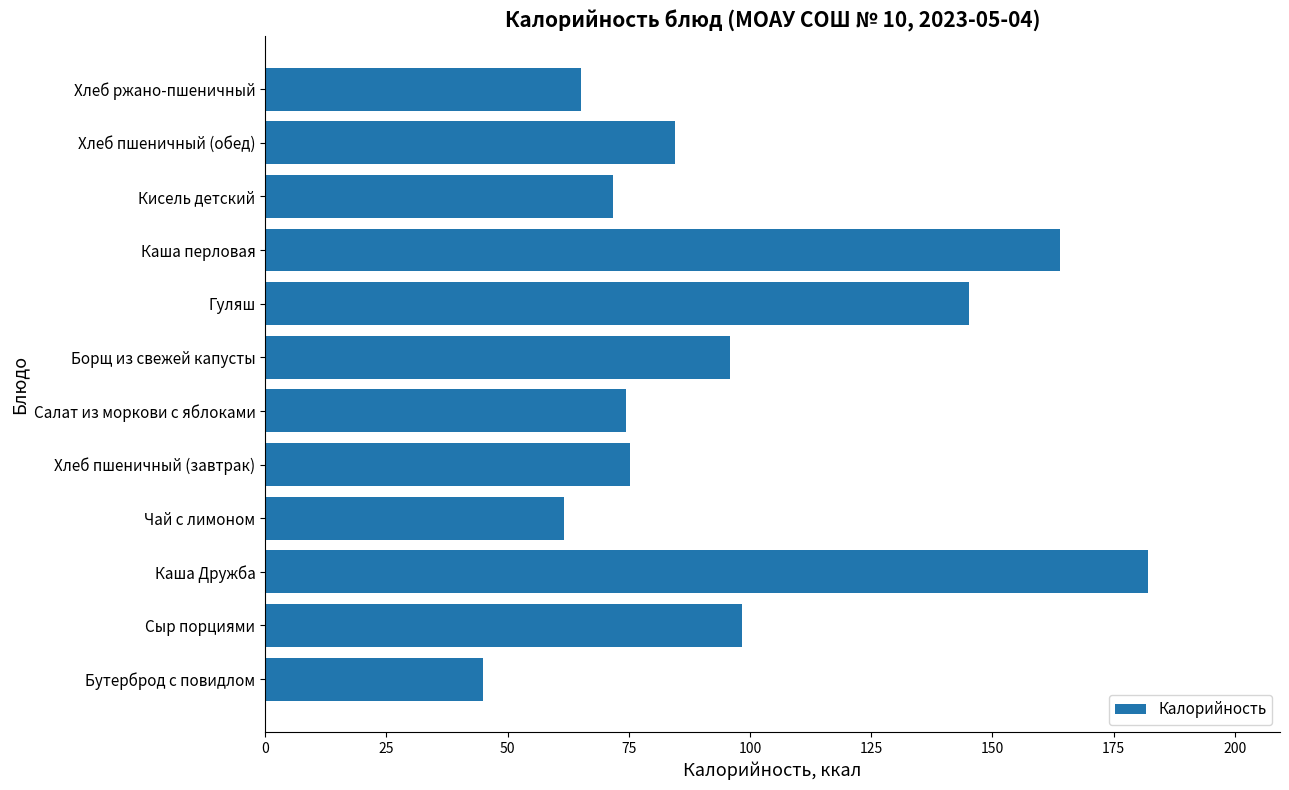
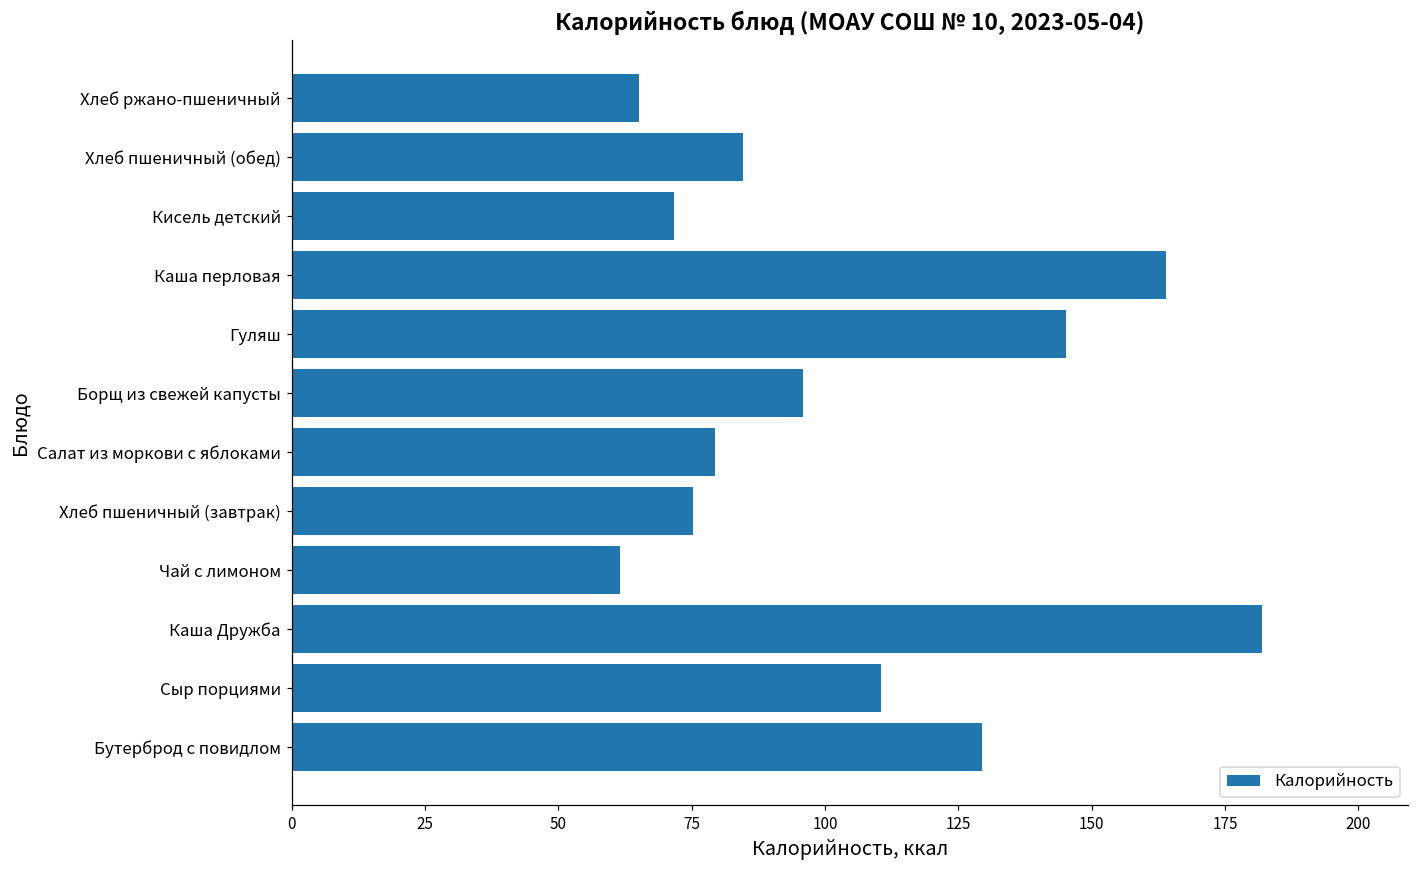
  {
    "Хлеб ржано-пшеничный": 65,
    "Хлеб пшеничный (обед)": 85,
    "Кисель детский": 72,
    "Каша перловая": 164,
    "Гуляш": 145,
    "Борщ из свежей капусты": 96,
-   "Салат из моркови с яблоками": 74,
+   "Салат из моркови с яблоками": 79,
    "Хлеб пшеничный (завтрак)": 75,
    "Чай с лимоном": 62,
    "Каша Дружба": 182,
-   "Сыр порциями": 98,
-   "Бутерброд с повидлом": 45
+   "Сыр порциями": 111,
+   "Бутерброд с повидлом": 129
  }
